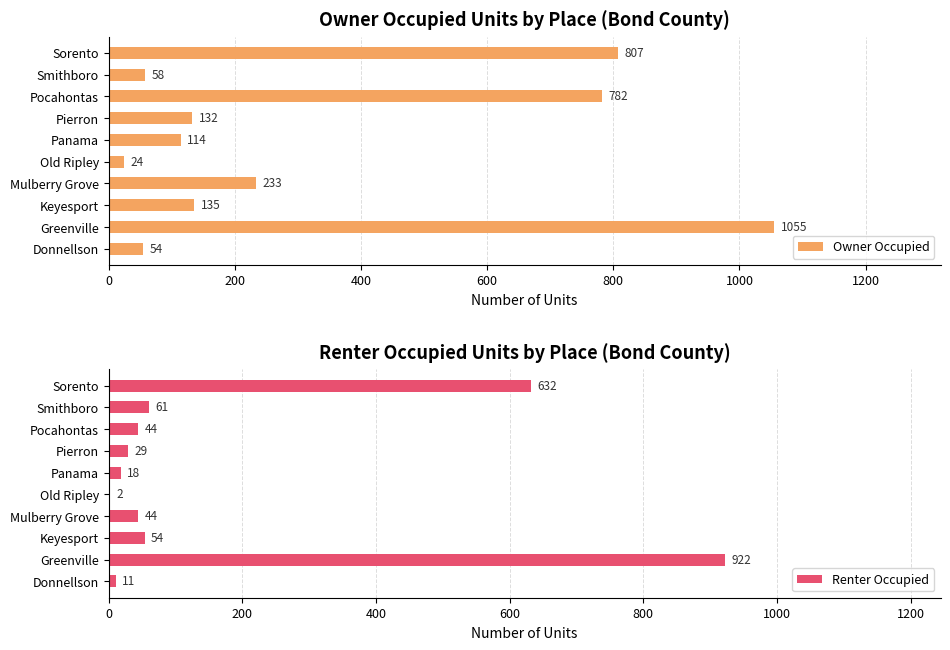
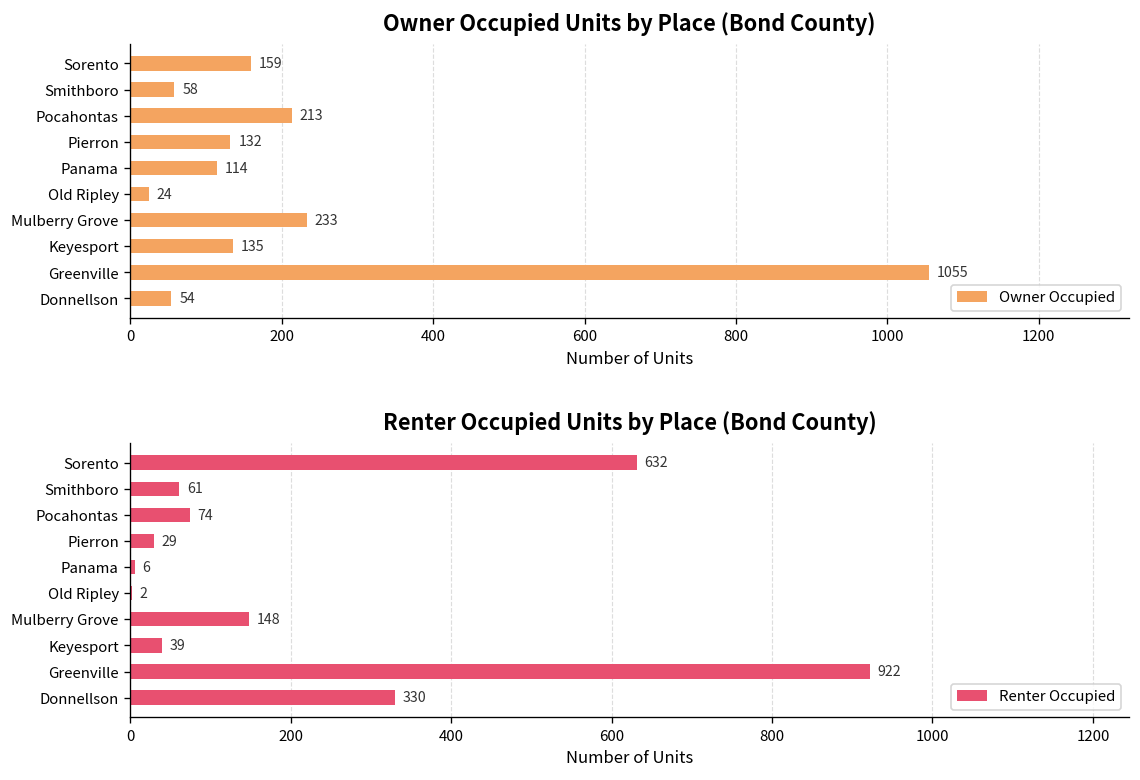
  {
    "Owner Occupied Units by Place (Bond County)": {
-     "Sorento": 807,
+     "Sorento": 159,
      "Smithboro": 58,
-     "Pocahontas": 782,
+     "Pocahontas": 213,
      "Pierron": 132,
      "Panama": 114,
      "Old Ripley": 24,
      "Mulberry Grove": 233,
      "Keyesport": 135,
      "Greenville": 1055,
      "Donnellson": 54
    },
    "Renter Occupied Units by Place (Bond County)": {
      "Sorento": 632,
      "Smithboro": 61,
-     "Pocahontas": 44,
+     "Pocahontas": 74,
      "Pierron": 29,
-     "Panama": 18,
+     "Panama": 6,
      "Old Ripley": 2,
-     "Mulberry Grove": 44,
-     "Keyesport": 54,
+     "Mulberry Grove": 148,
+     "Keyesport": 39,
      "Greenville": 922,
-     "Donnellson": 11
+     "Donnellson": 330
    }
  }
